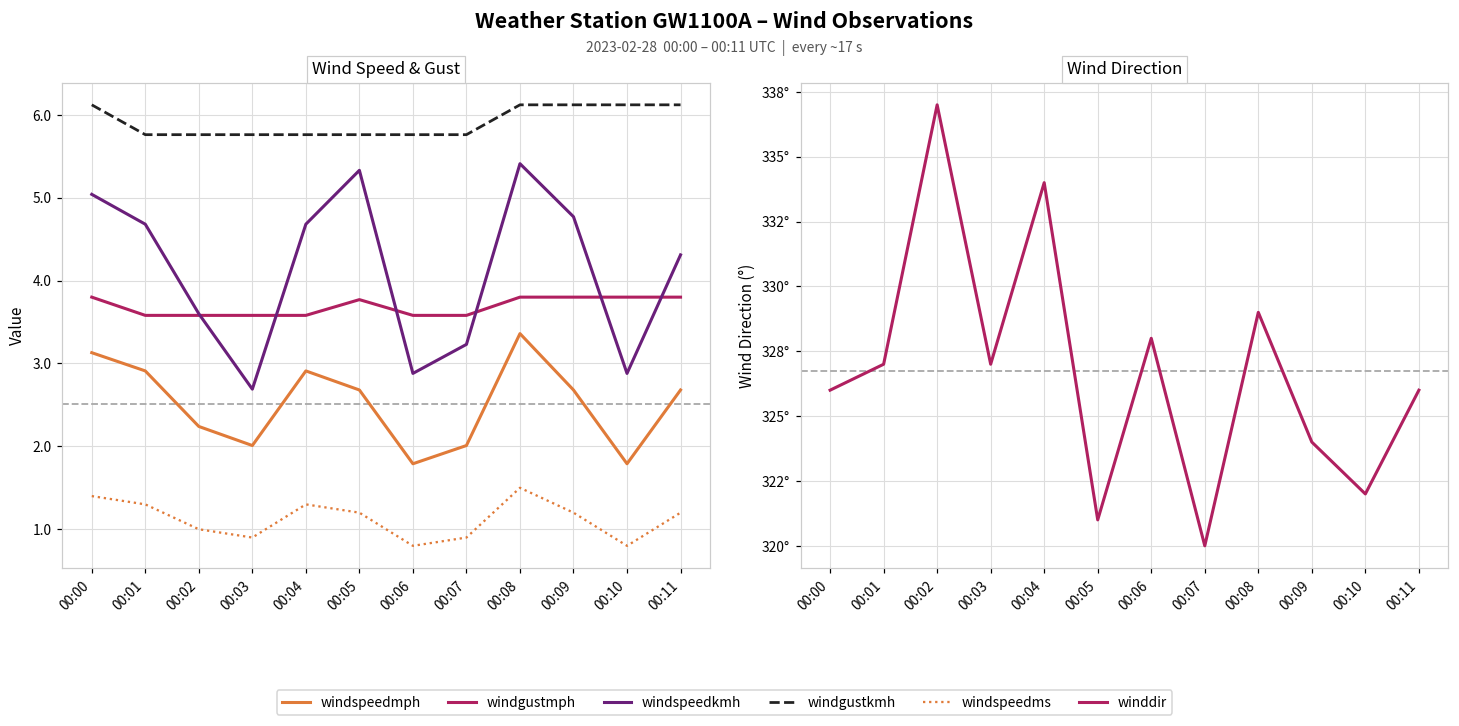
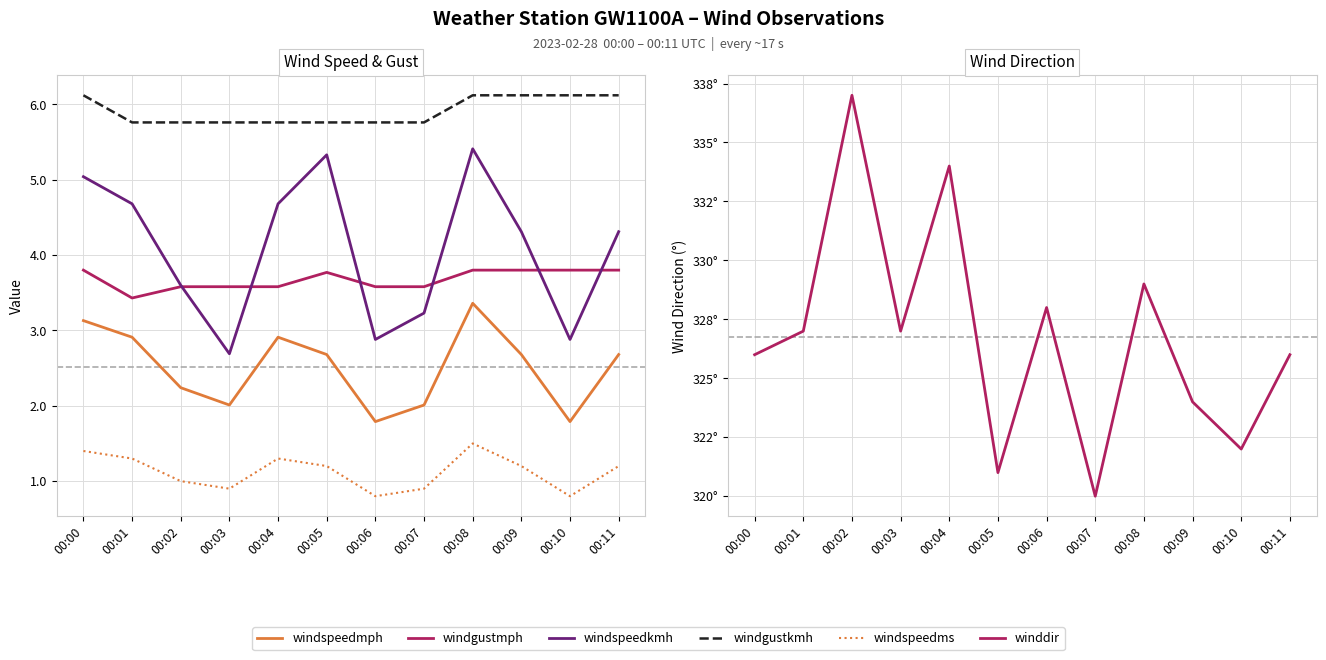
  {
    "Wind Speed & Gust": {
      "windgustmph": {
        "00:00": 3.8,
-       "00:01": 3.6,
+       "00:01": 3.4,
        "00:03": 3.6,
        "00:04": 3.6,
        "00:05": 3.8,
        "00:06": 3.6,
        "00:07": 3.6,
        "00:08": 3.8,
        "00:09": 3.8,
        "00:10": 3.8,
        "00:11": 3.8
      },
      "windspeedkmh": {
        "00:00": 5.0,
        "00:01": 4.7,
        "00:03": 2.7,
        "00:04": 4.7,
        "00:05": 5.3,
        "00:06": 2.9,
        "00:07": 3.2,
        "00:08": 5.4,
-       "00:09": 4.8,
+       "00:09": 4.3,
        "00:10": 2.9,
        "00:11": 4.3
      },
      "windgustkmh": {
        "00:00": 6.1,
        "00:01": 5.8,
        "00:02": 5.8,
        "00:03": 5.8,
        "00:04": 5.8,
        "00:05": 5.8,
        "00:06": 5.8,
        "00:07": 5.8,
        "00:08": 6.1,
        "00:09": 6.1,
        "00:10": 6.1,
        "00:11": 6.1
      }
    }
  }
